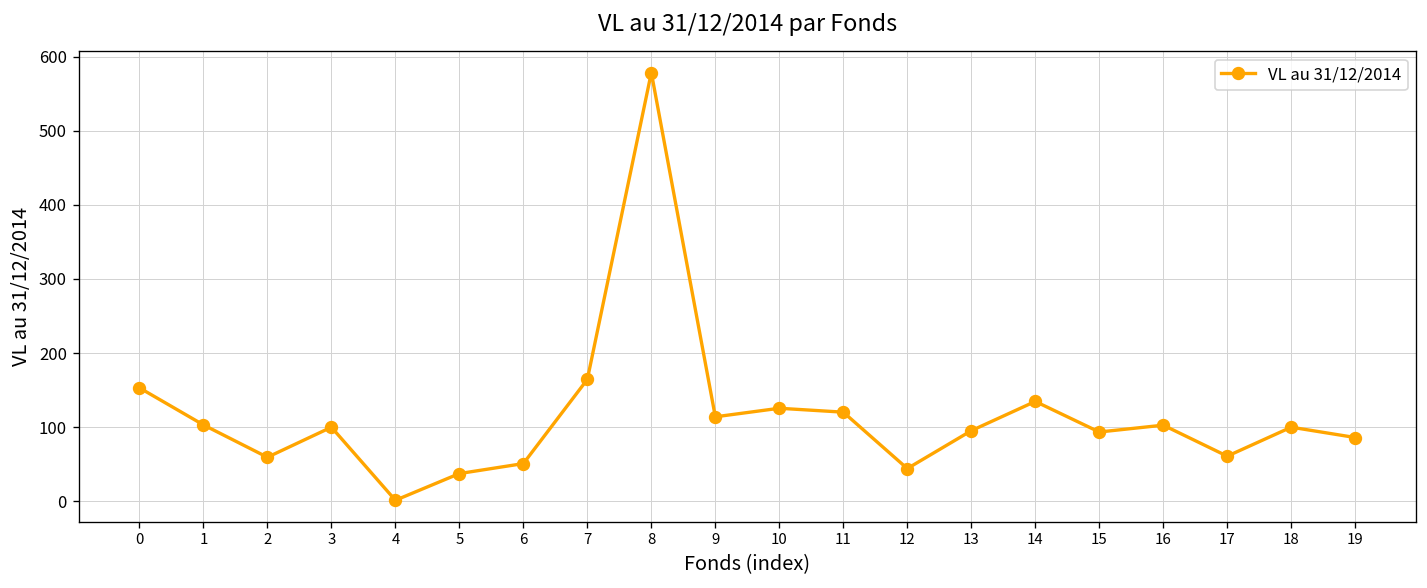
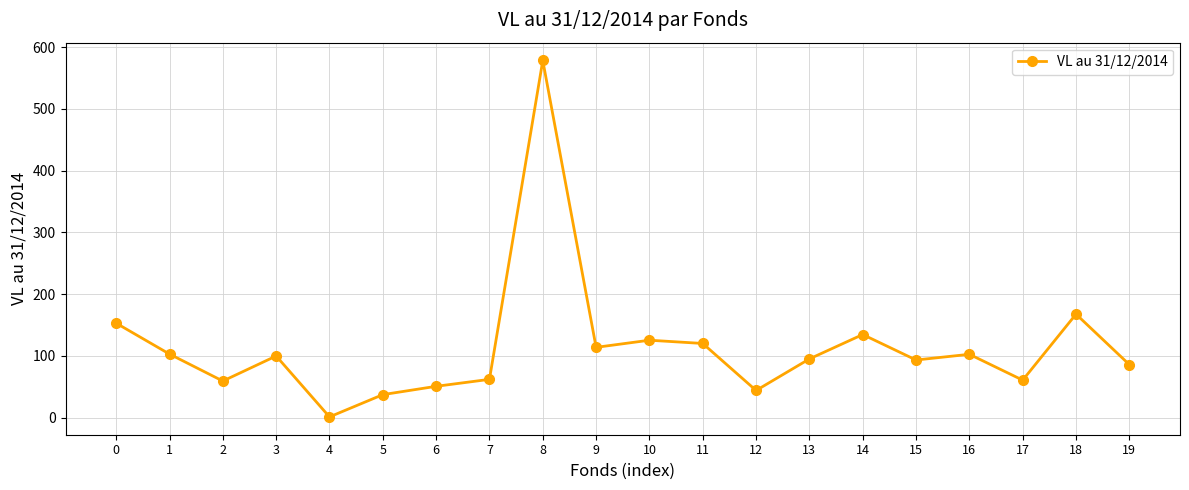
  {
    "0": 150,
    "1": 100,
    "2": 60,
    "3": 100,
    "4": 0,
    "5": 40,
    "6": 50,
-   "7": 160,
+   "7": 60,
    "8": 580,
    "9": 110,
    "10": 130,
    "11": 120,
    "12": 40,
    "13": 100,
    "14": 130,
    "15": 90,
    "16": 100,
    "17": 60,
-   "18": 100,
+   "18": 170,
    "19": 90
  }
